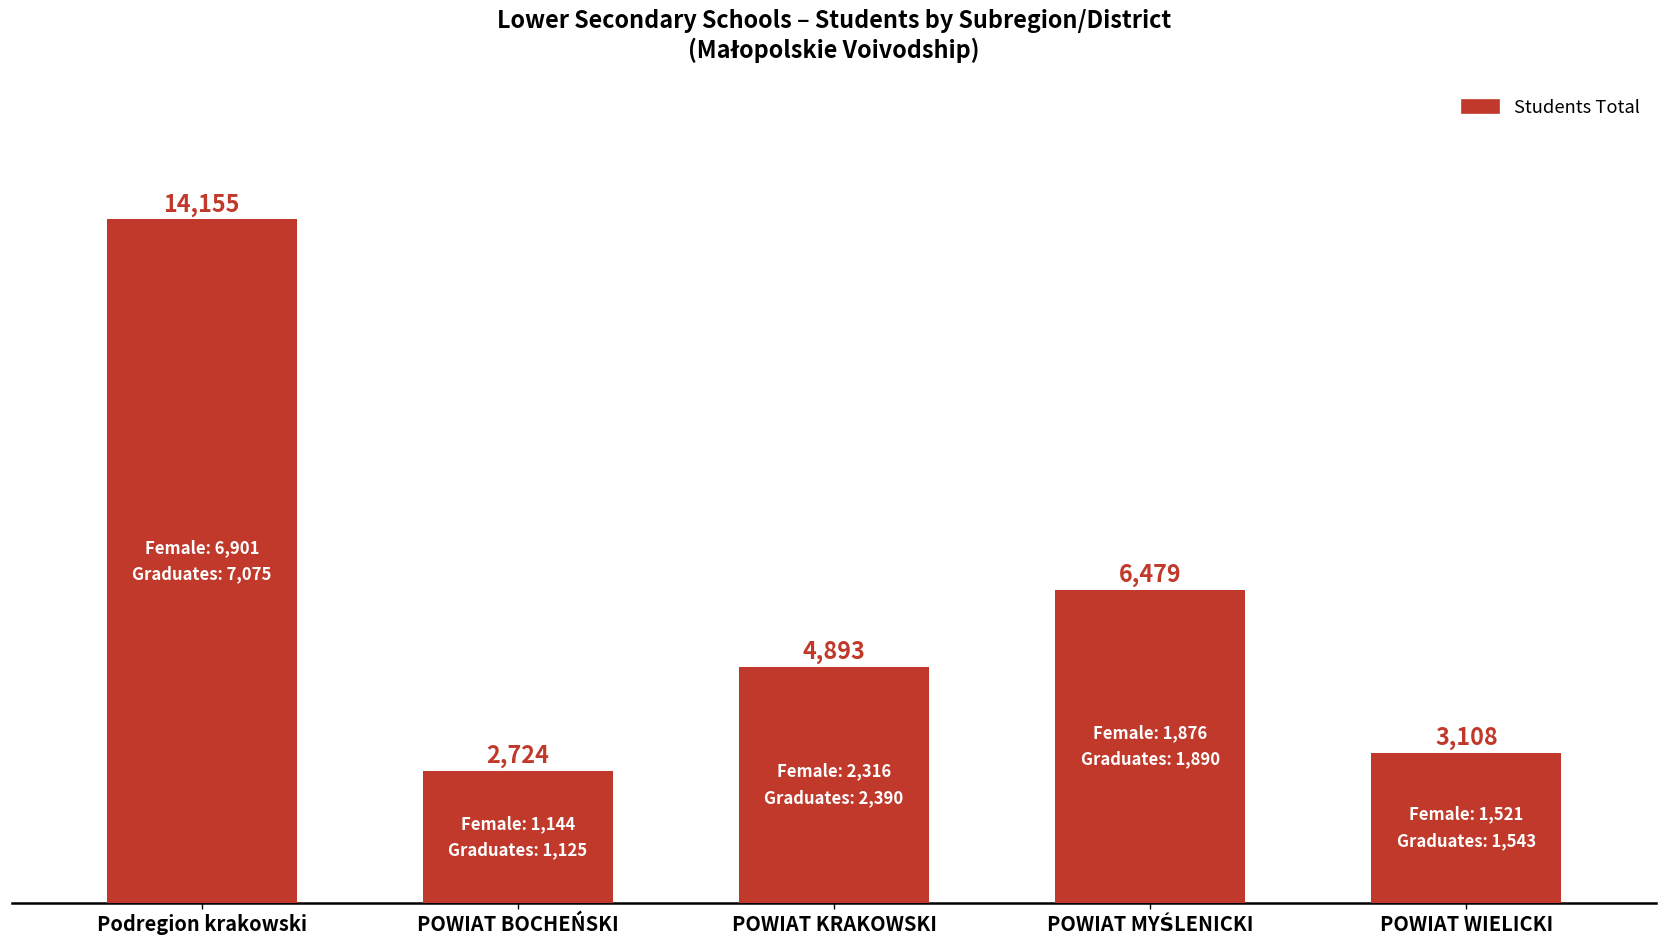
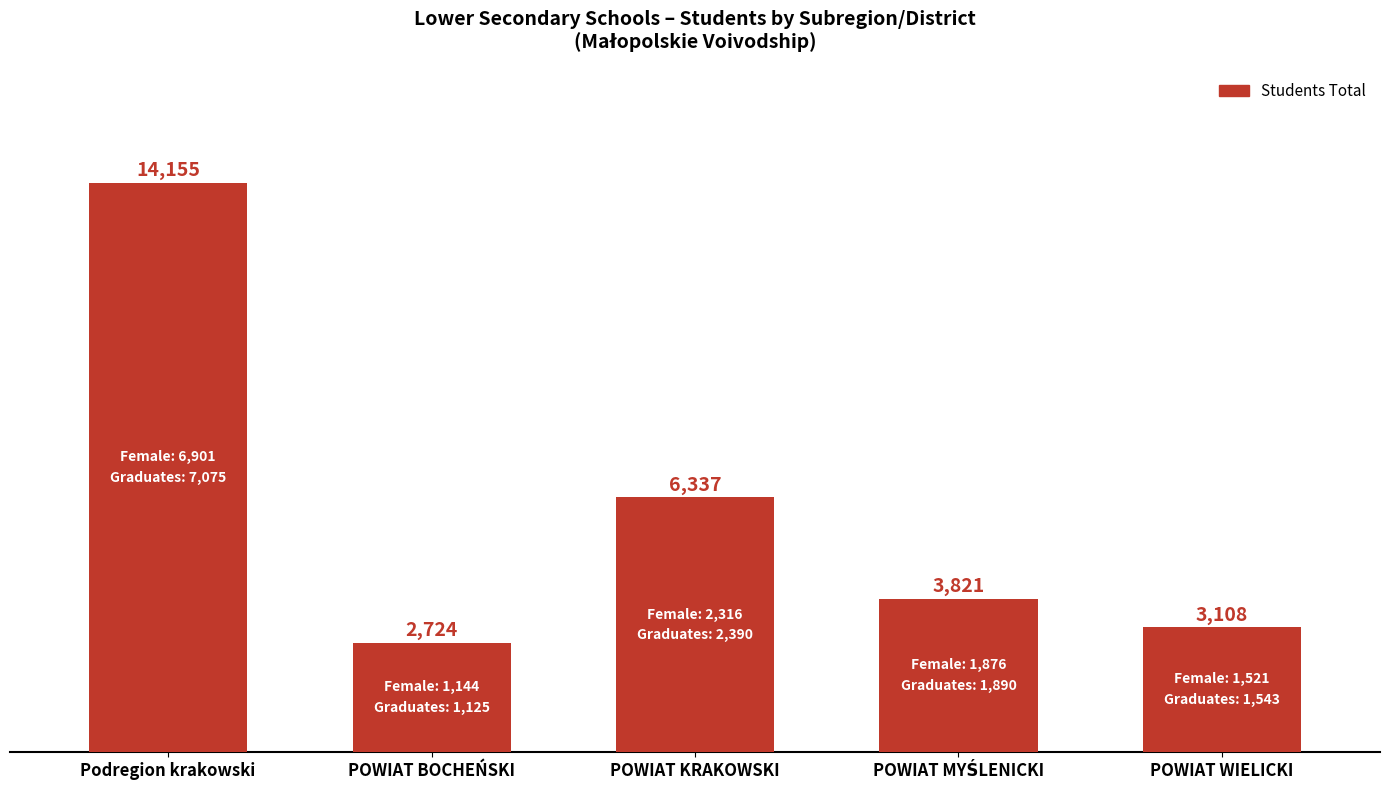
  {
    "Podregion krakowski": "14,155",
    "POWIAT BOCHEŃSKI": "2,724",
-   "POWIAT KRAKOWSKI": "4,893",
-   "POWIAT MYŚLENICKI": "6,479",
+   "POWIAT KRAKOWSKI": "6,337",
+   "POWIAT MYŚLENICKI": "3,821",
    "POWIAT WIELICKI": "3,108"
  }
